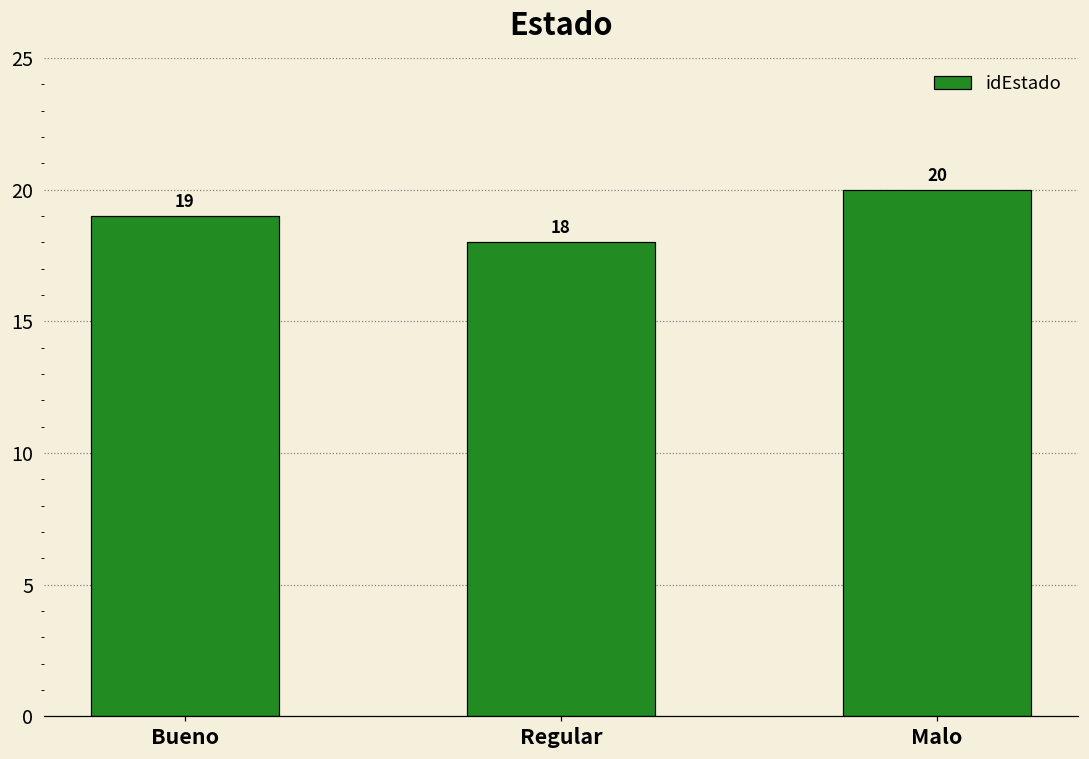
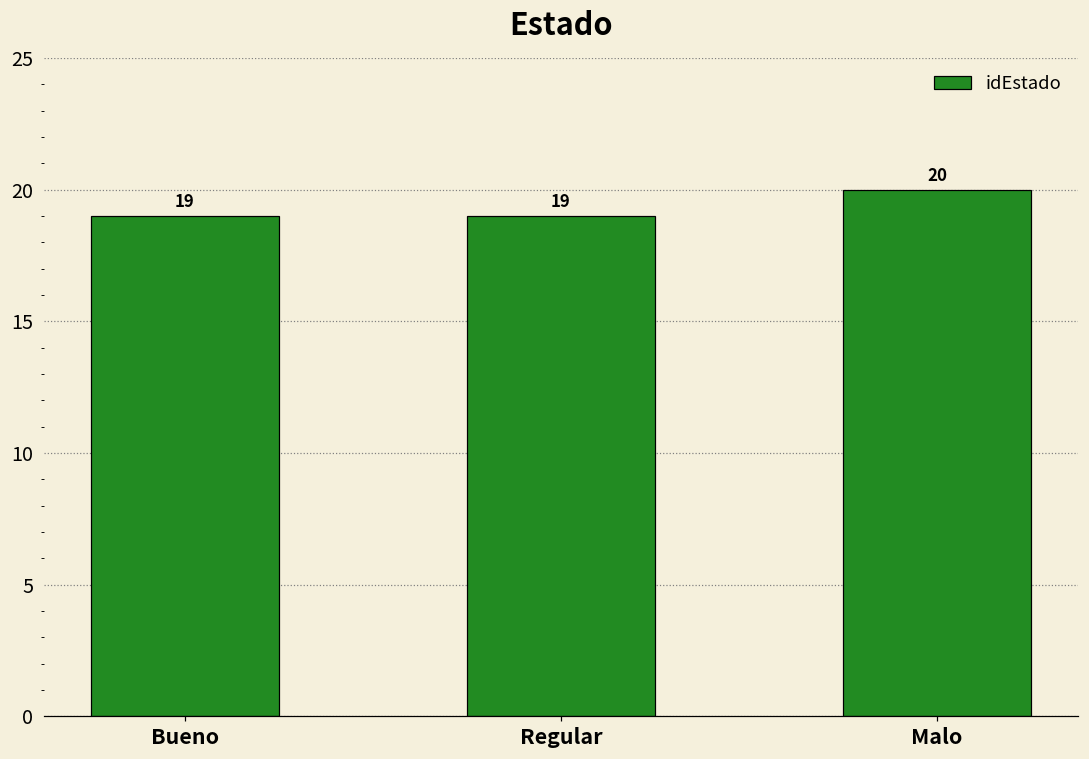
  {
    "Bueno": 19,
-   "Regular": 18,
+   "Regular": 19,
    "Malo": 20
  }
